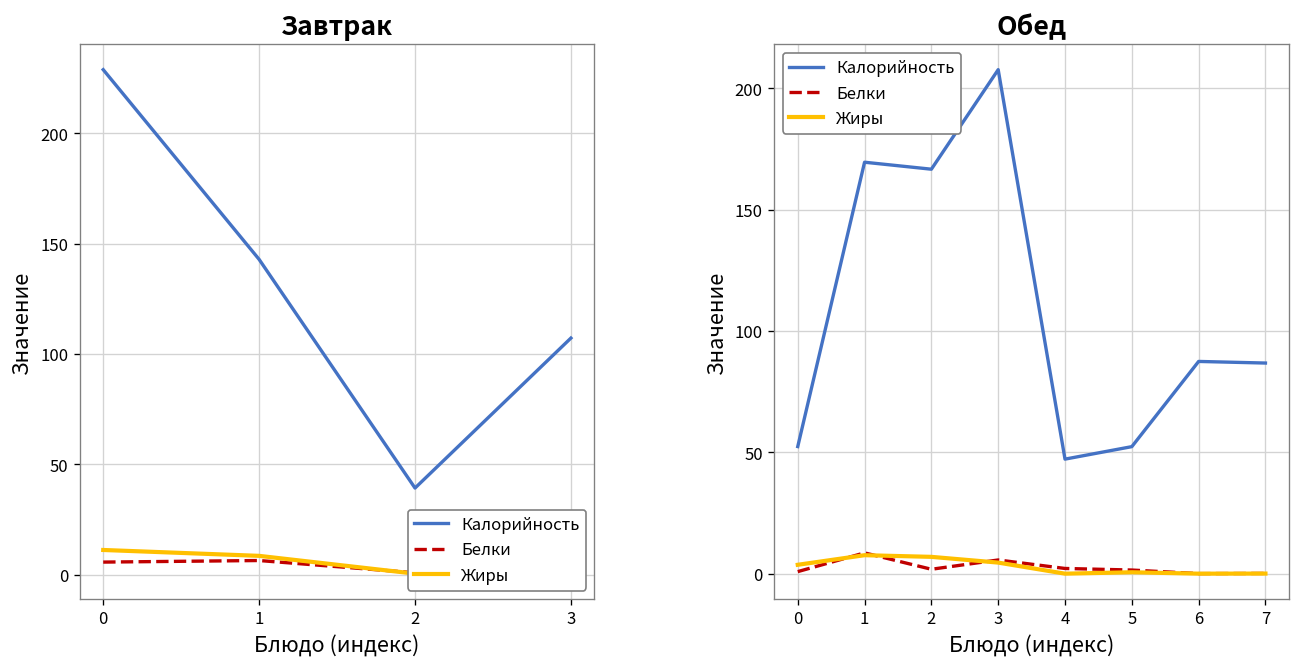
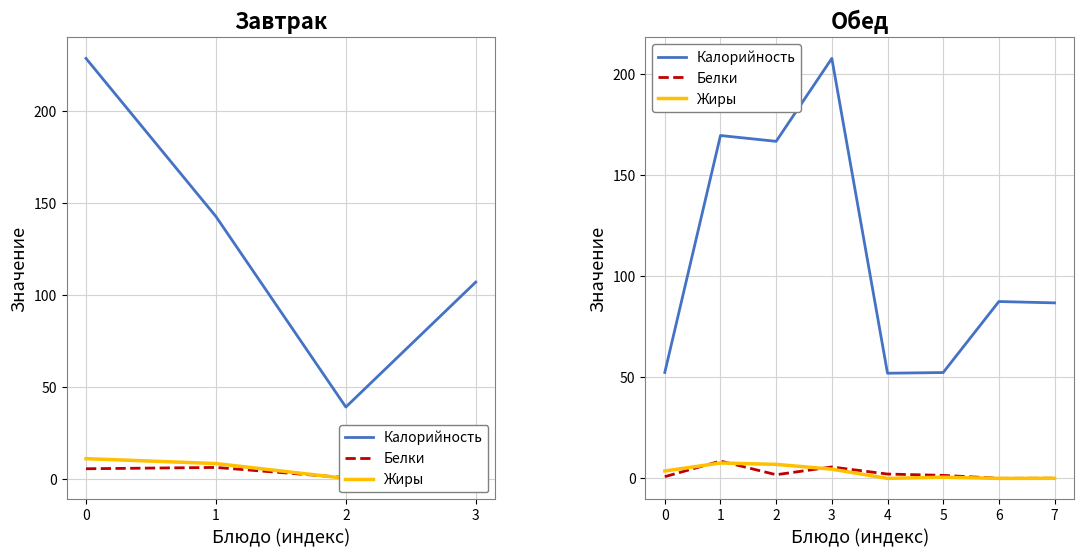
  {
    "Завтрак": {
      "Калорийность": {
        "0": 229,
        "1": 143,
        "2": 39,
        "3": 107
      },
      "Белки": {
        "0": 6,
        "1": 6
      },
      "Жиры": {
        "0": 11,
        "1": 8
      }
    },
    "Обед": {
      "Калорийность": {
        "0": 52,
        "1": 170,
        "2": 167,
        "3": 208,
-       "4": 47,
+       "4": 52,
        "5": 52,
        "6": 87,
        "7": 87
      },
      "Белки": {
        "0": 1,
        "2": 2,
        "4": 2
      },
      "Жиры": {
        "0": 4,
        "2": 7,
        "4": 0
      }
    }
  }
